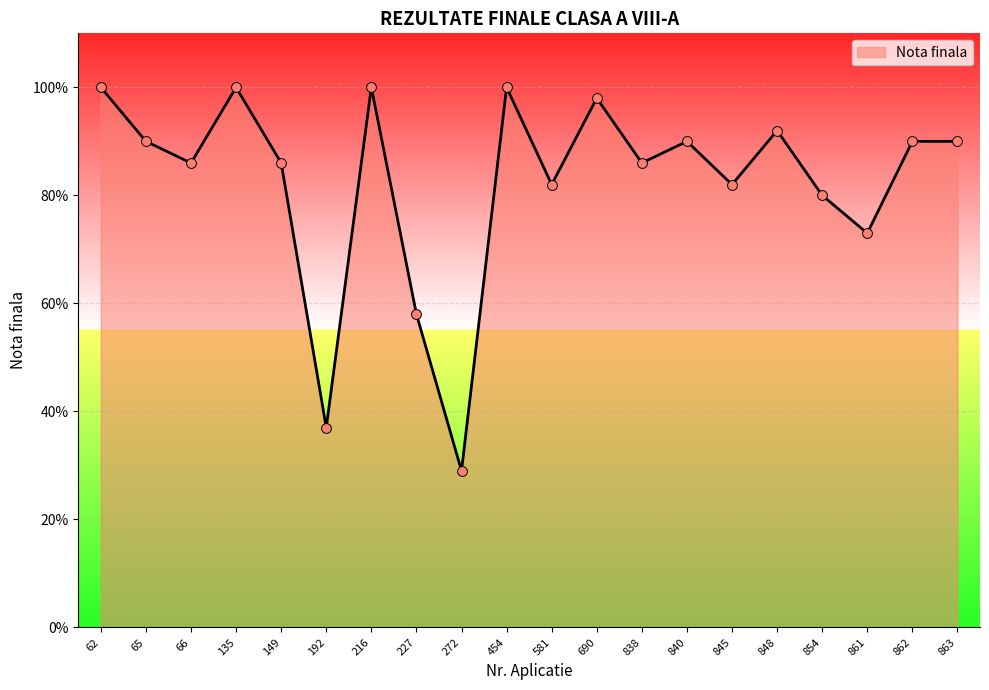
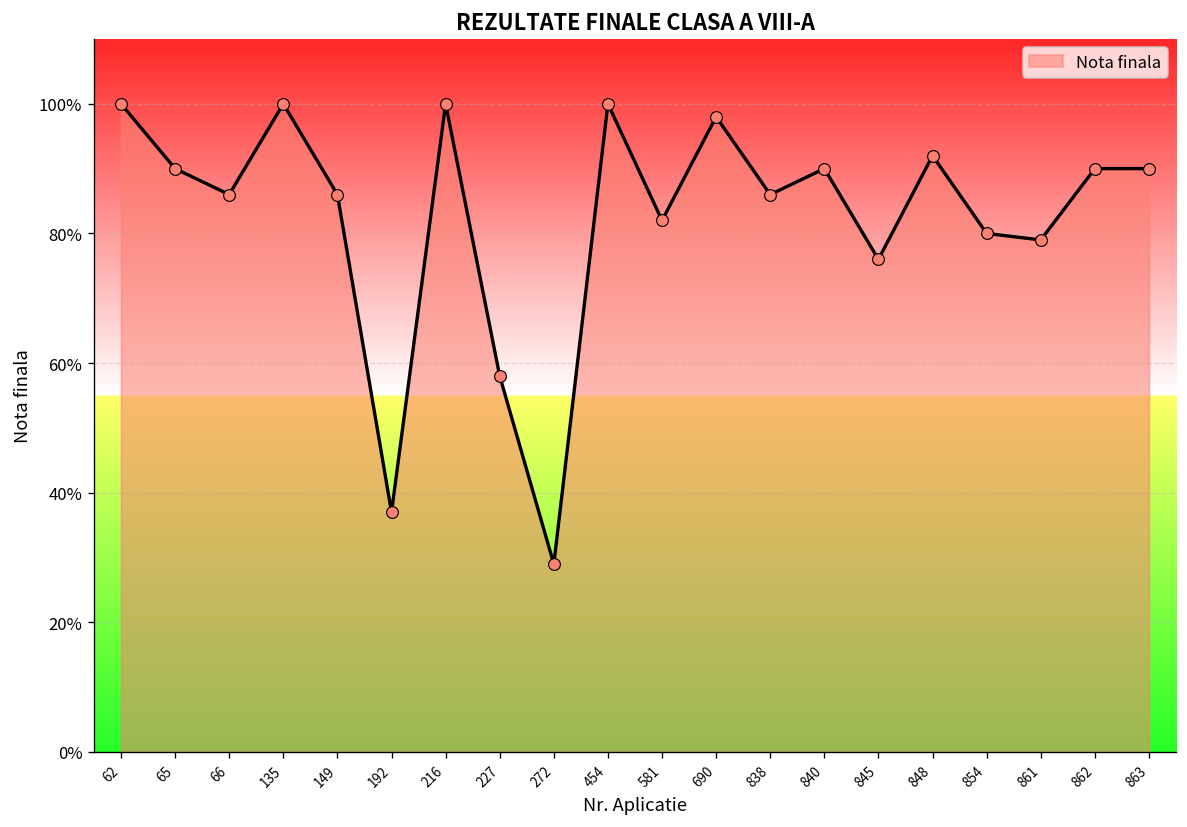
  {
    "62": "100%",
    "65": "90%",
    "66": "86%",
    "135": "100%",
    "149": "86%",
    "192": "37%",
    "216": "100%",
    "227": "58%",
    "272": "29%",
    "454": "100%",
    "581": "82%",
    "690": "98%",
    "838": "86%",
    "840": "90%",
-   "845": "82%",
+   "845": "76%",
    "848": "92%",
    "854": "80%",
-   "861": "73%",
+   "861": "79%",
    "862": "90%",
    "863": "90%"
  }
